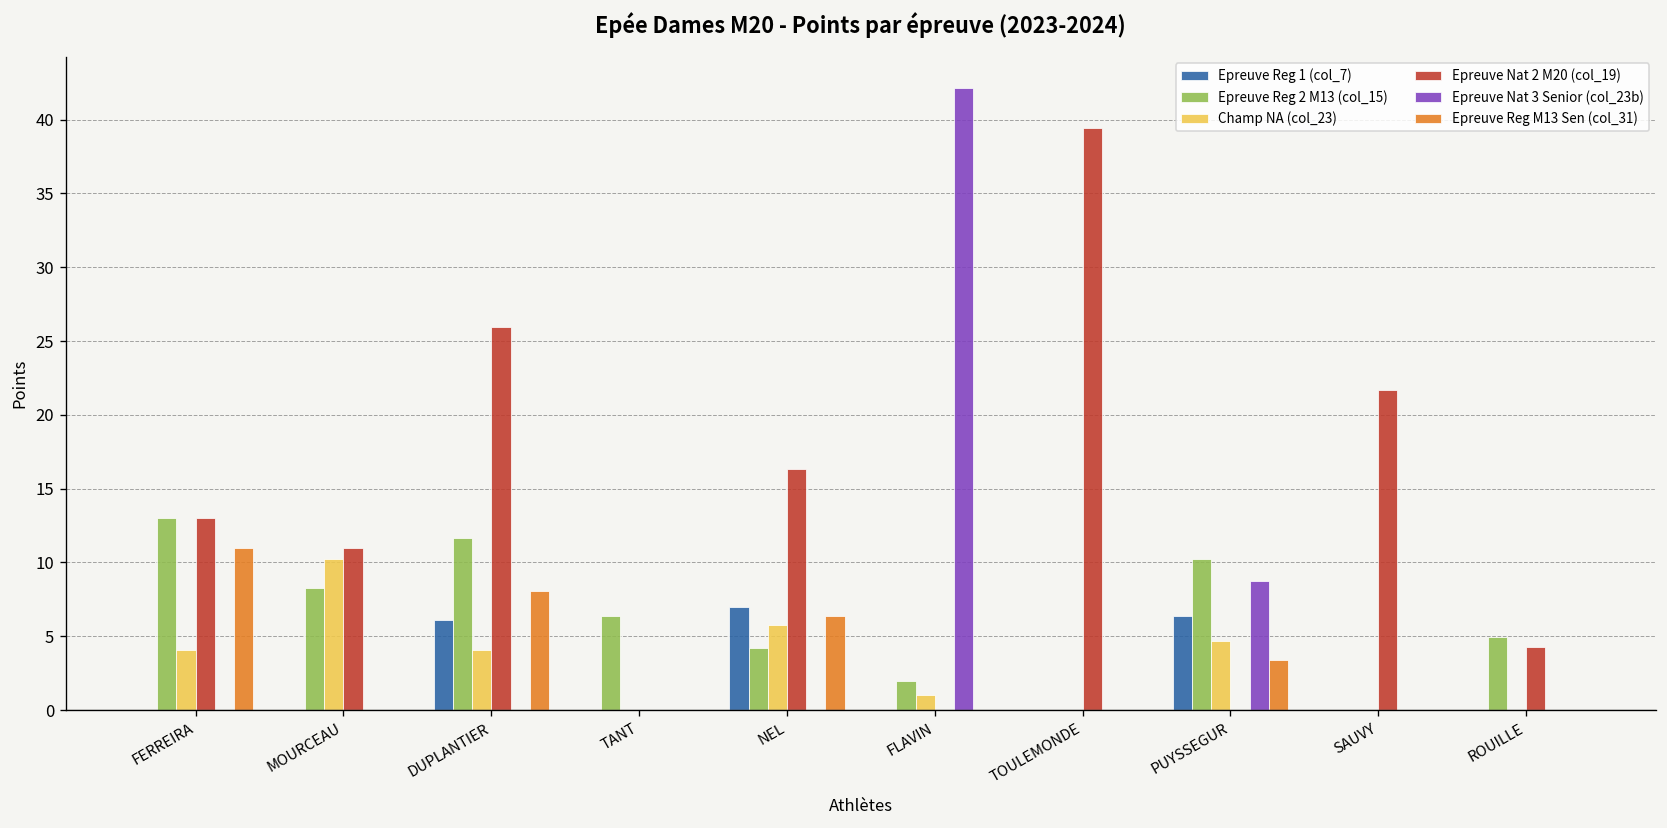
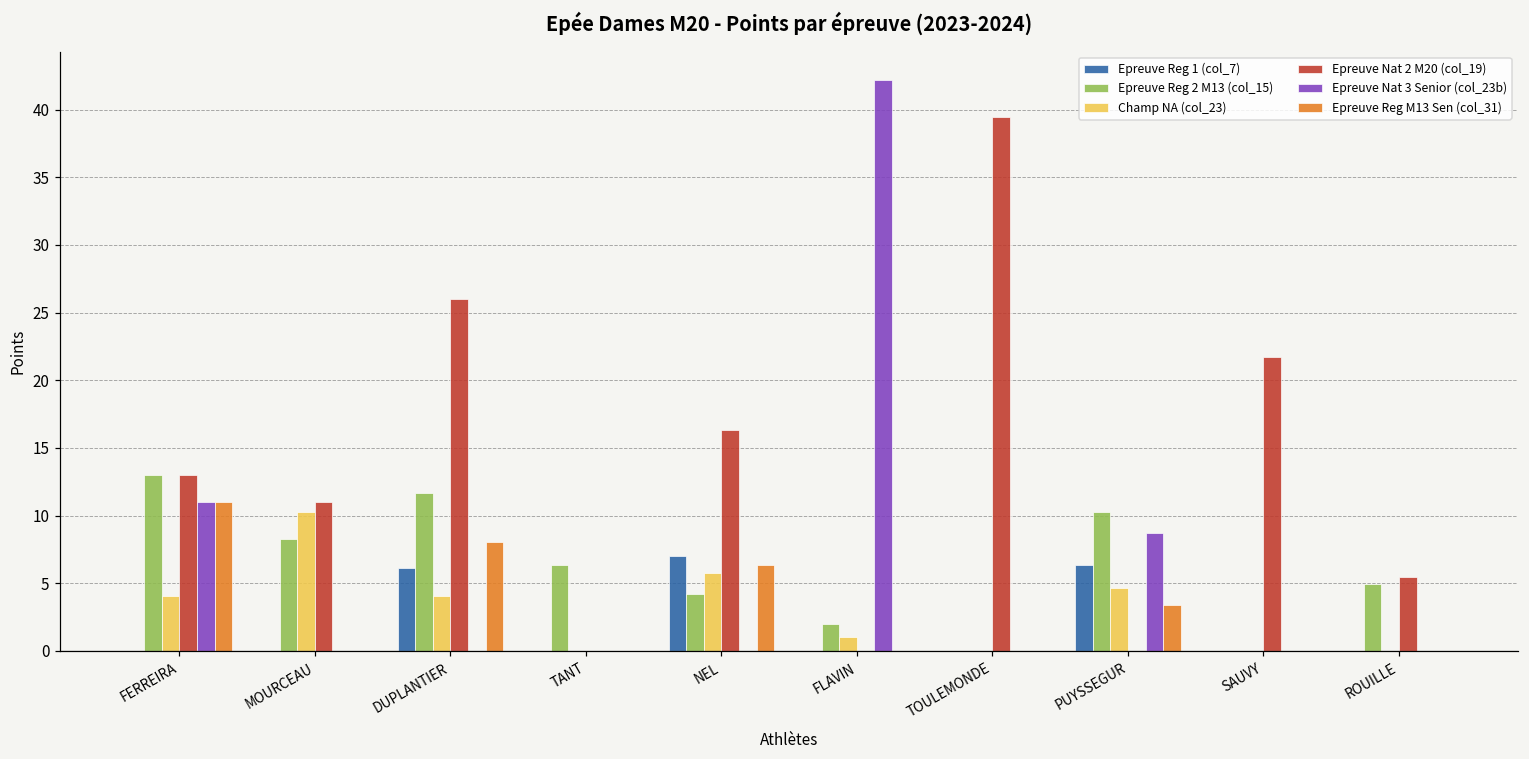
  {
    "Epreuve Reg 1 (col_7)": {
      "FERREIRA": 0.0,
      "MOURCEAU": 0.0,
      "DUPLANTIER": 6.1,
      "TANT": 0.0,
      "NEL": 7.0,
      "FLAVIN": 0.0,
      "TOULEMONDE": 0.0,
      "PUYSSEGUR": 6.3,
      "SAUVY": 0.0,
      "ROUILLE": 0.0
    },
    "Epreuve Reg 2 M13 (col_15)": {
      "FERREIRA": 13.0,
      "MOURCEAU": 8.3,
      "DUPLANTIER": 11.7,
      "TANT": 6.3,
      "NEL": 4.2,
      "FLAVIN": 2.0,
      "TOULEMONDE": 0.0,
      "PUYSSEGUR": 10.2,
      "SAUVY": 0.0,
      "ROUILLE": 4.9
    },
    "Champ NA (col_23)": {
      "FERREIRA": 4.0,
      "MOURCEAU": 10.3,
      "DUPLANTIER": 4.0,
      "TANT": 0.0,
      "NEL": 5.7,
      "FLAVIN": 1.0,
      "TOULEMONDE": 0.0,
      "PUYSSEGUR": 4.7,
      "SAUVY": 0.0,
      "ROUILLE": 0.0
    },
    "Epreuve Nat 2 M20 (col_19)": {
      "FERREIRA": 13.0,
      "MOURCEAU": 11.0,
      "DUPLANTIER": 26.0,
      "TANT": 0.0,
      "NEL": 16.4,
      "FLAVIN": 0.0,
      "TOULEMONDE": 39.5,
      "PUYSSEGUR": 0.0,
      "SAUVY": 21.7,
-     "ROUILLE": 4.2
+     "ROUILLE": 5.5
    },
    "Epreuve Nat 3 Senior (col_23b)": {
-     "FERREIRA": 0,
+     "FERREIRA": 11,
      "MOURCEAU": 0,
      "DUPLANTIER": 0,
      "TANT": 0,
      "NEL": 0,
      "FLAVIN": 42,
      "TOULEMONDE": 0,
      "PUYSSEGUR": 8.7,
      "SAUVY": 0,
      "ROUILLE": 0
    },
    "Epreuve Reg M13 Sen (col_31)": {
      "FERREIRA": 11.0,
      "MOURCEAU": 0.0,
      "DUPLANTIER": 8.1,
      "TANT": 0.0,
      "NEL": 6.3,
      "FLAVIN": 0.0,
      "TOULEMONDE": 0.0,
      "PUYSSEGUR": 3.4,
      "SAUVY": 0.0,
      "ROUILLE": 0.0
    }
  }
